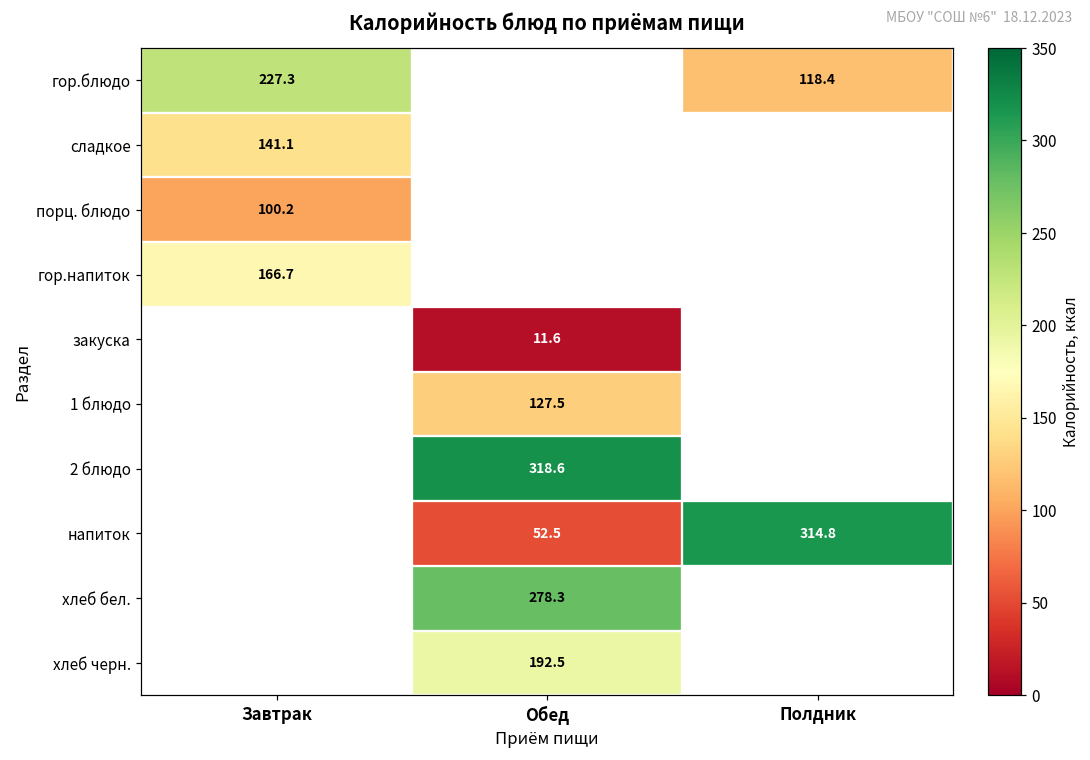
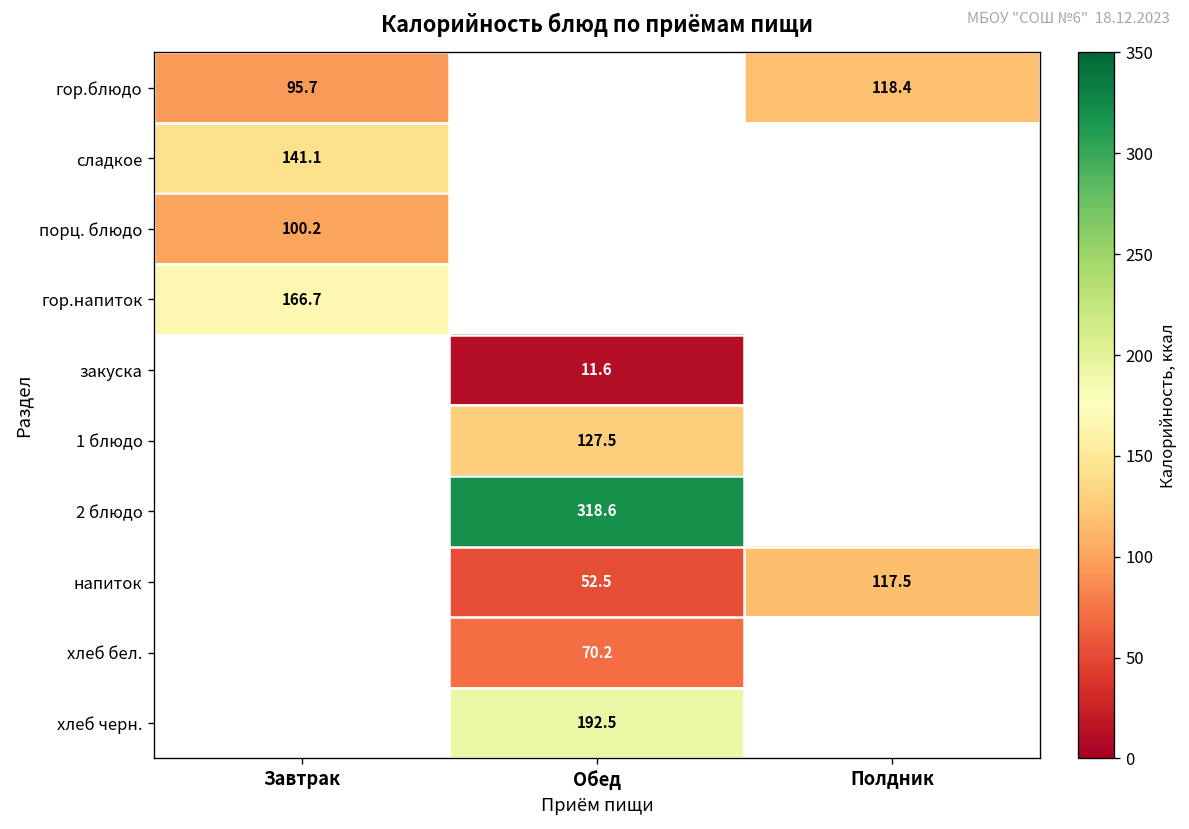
  {
    "гор.блюдо": {
-     "Завтрак": 227.3,
+     "Завтрак": 95.7,
      "Полдник": 118.4
    },
    "сладкое": {
      "Завтрак": 141.1
    },
    "порц. блюдо": {
      "Завтрак": 100.2
    },
    "гор.напиток": {
      "Завтрак": 166.7
    },
    "закуска": {
      "Обед": 11.6
    },
    "1 блюдо": {
      "Обед": 127.5
    },
    "2 блюдо": {
      "Обед": 318.6
    },
    "напиток": {
      "Обед": 52.5,
-     "Полдник": 314.8
+     "Полдник": 117.5
    },
    "хлеб бел.": {
-     "Обед": 278.3
+     "Обед": 70.2
    },
    "хлеб черн.": {
      "Обед": 192.5
    }
  }
